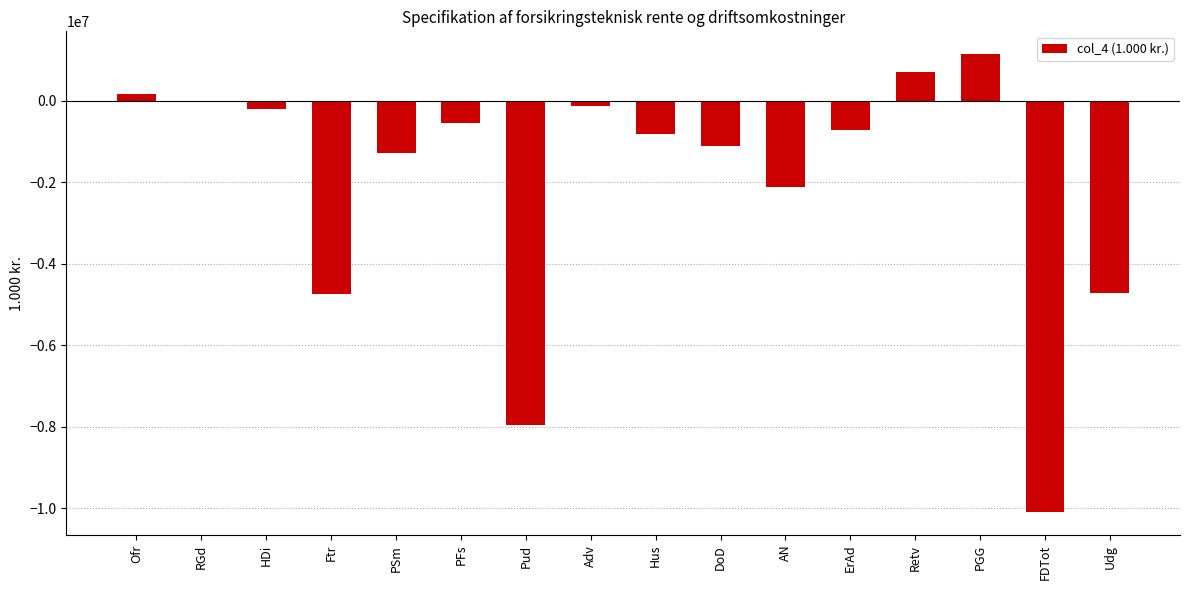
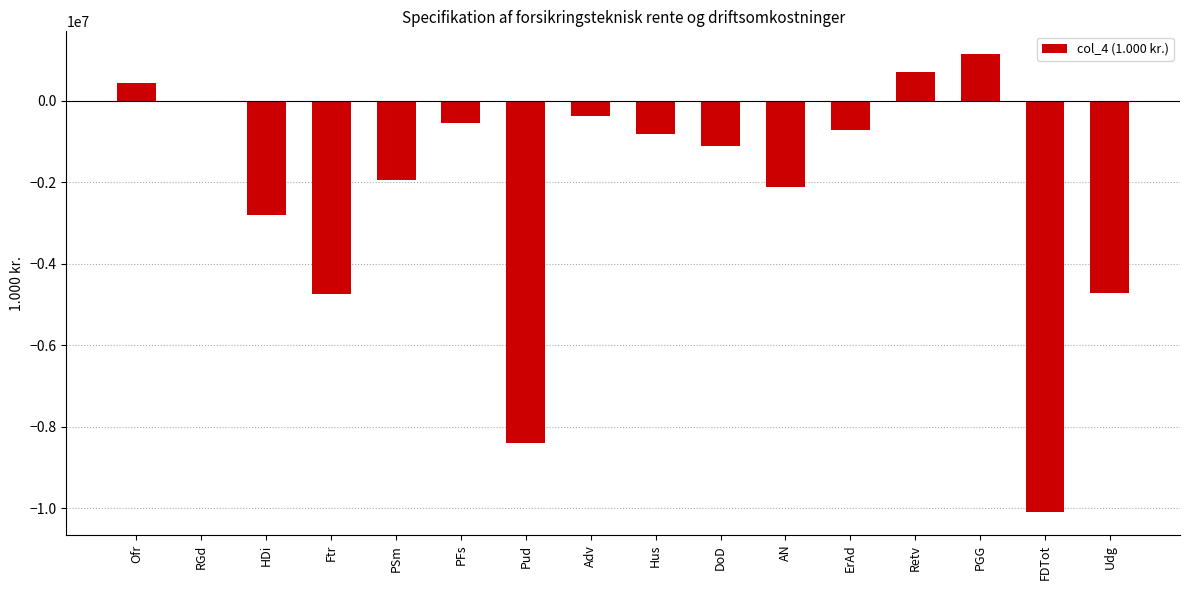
  {
-   "Ofr": 200000,
+   "Ofr": 400000,
    "RGd": 0,
-   "HDi": -200000,
+   "HDi": -2800000,
    "Ftr": -4700000,
-   "PSm": -1300000,
+   "PSm": -1900000,
    "PFs": -500000,
-   "Pud": -8000000,
-   "Adv": -100000,
+   "Pud": -8400000,
+   "Adv": -400000,
    "Hus": -800000,
    "DoD": -1100000,
    "AN": -2100000,
    "ErAd": -700000,
    "Retv": 700000,
    "PGG": 1100000,
    "FDTot": -10100000,
    "Udg": -4700000
  }
